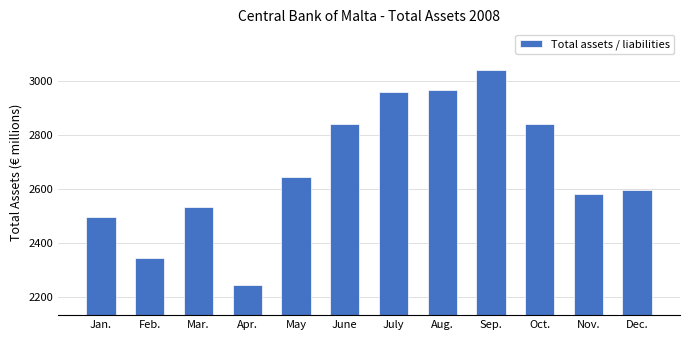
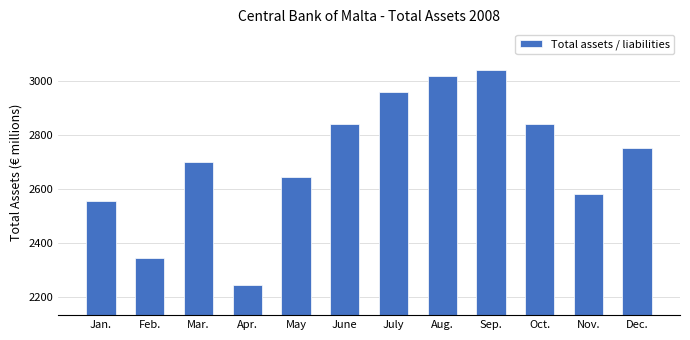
  {
-   "Jan.": 2500,
+   "Jan.": 2560,
    "Feb.": 2340,
-   "Mar.": 2530,
+   "Mar.": 2700,
    "Apr.": 2240,
    "May": 2640,
    "June": 2840,
    "July": 2960,
-   "Aug.": 2970,
+   "Aug.": 3020,
    "Sep.": 3040,
    "Oct.": 2840,
    "Nov.": 2580,
-   "Dec.": 2590
+   "Dec.": 2750
  }
